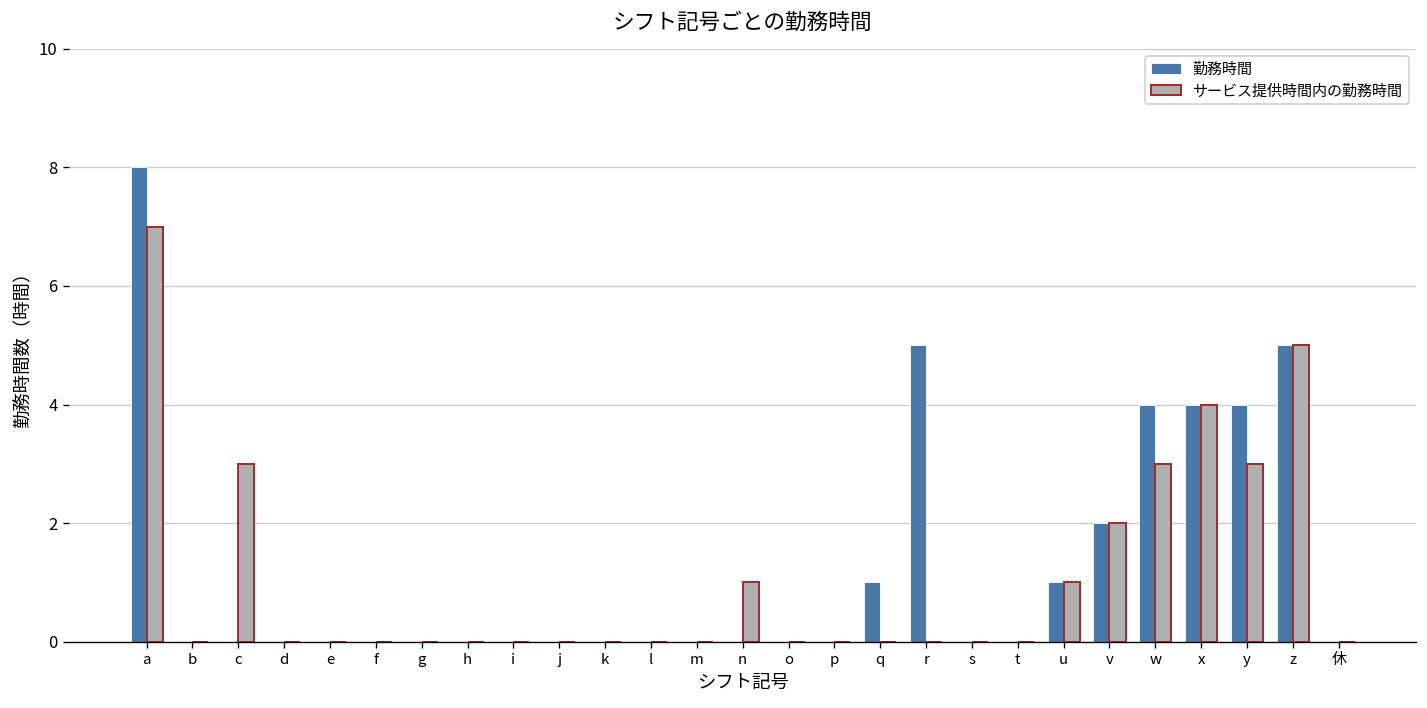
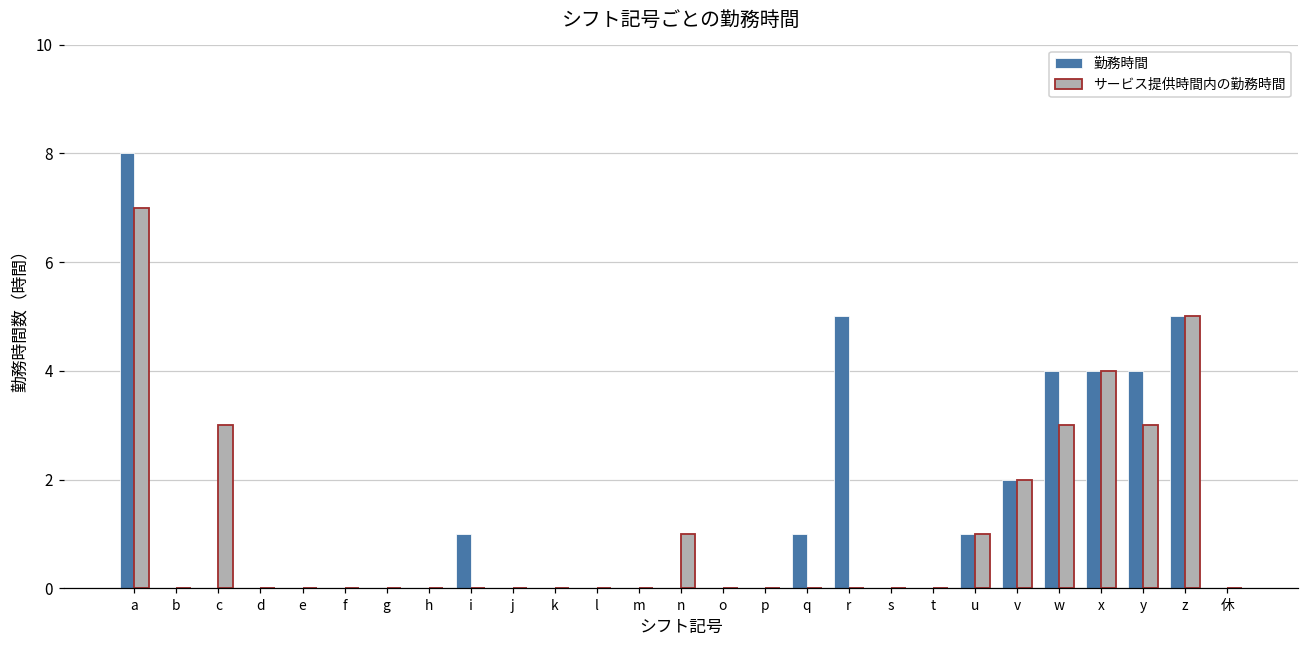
  {
    "勤務時間": {
      "a": 8,
      "b": 0,
      "c": 0,
      "d": 0,
      "e": 0,
      "f": 0,
      "g": 0,
      "h": 0,
-     "i": 0,
+     "i": 1,
      "j": 0,
      "k": 0,
      "l": 0,
      "m": 0,
      "n": 0,
      "o": 0,
      "p": 0,
      "q": 1,
      "r": 5,
      "s": 0,
      "t": 0,
      "u": 1,
      "v": 2,
      "w": 4,
      "x": 4,
      "y": 4,
      "z": 5,
      "休": 0
    },
    "サービス提供時間内の勤務時間": {
      "a": 7,
      "b": 0,
      "c": 3,
      "d": 0,
      "e": 0,
      "f": 0,
      "g": 0,
      "h": 0,
      "i": 0,
      "j": 0,
      "k": 0,
      "l": 0,
      "m": 0,
      "n": 1,
      "o": 0,
      "p": 0,
      "q": 0,
      "r": 0,
      "s": 0,
      "t": 0,
      "u": 1,
      "v": 2,
      "w": 3,
      "x": 4,
      "y": 3,
      "z": 5,
      "休": 0
    }
  }
